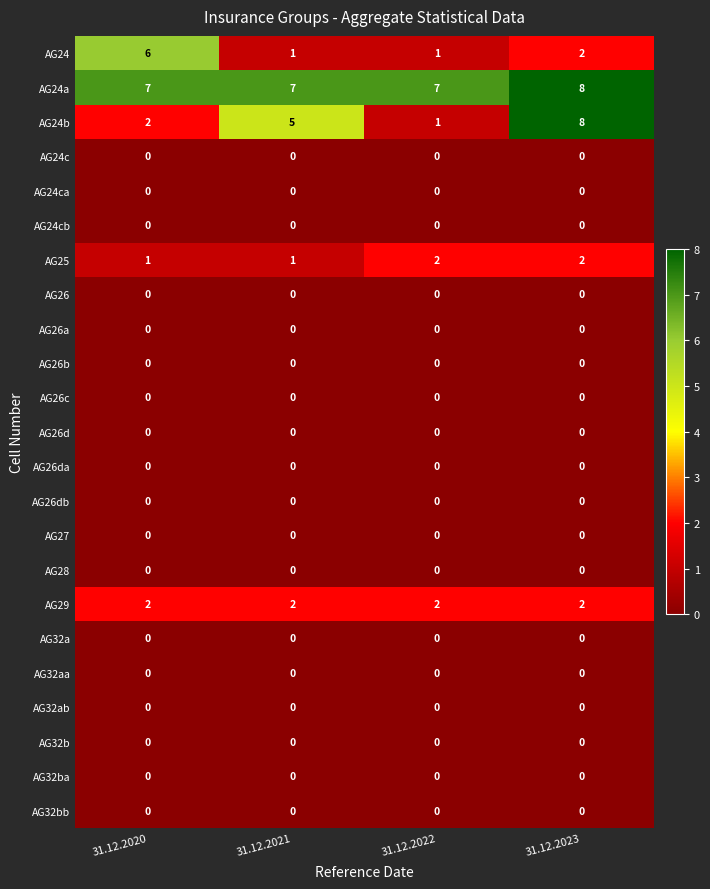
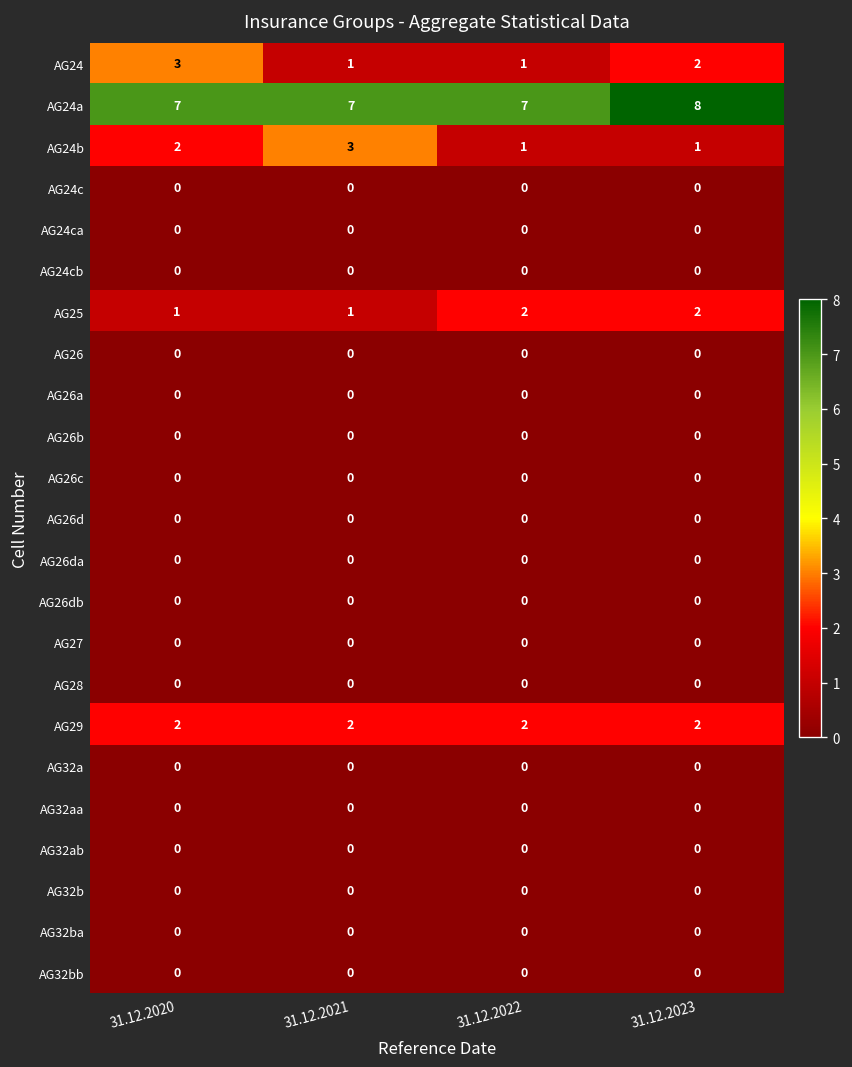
  {
    "AG24": {
-     "31.12.2020": 6,
+     "31.12.2020": 3,
      "31.12.2021": 1,
      "31.12.2022": 1,
      "31.12.2023": 2
    },
    "AG24a": {
      "31.12.2020": 7,
      "31.12.2021": 7,
      "31.12.2022": 7,
      "31.12.2023": 8
    },
    "AG24b": {
      "31.12.2020": 2,
-     "31.12.2021": 5,
+     "31.12.2021": 3,
      "31.12.2022": 1,
-     "31.12.2023": 8
+     "31.12.2023": 1
    },
    "AG24c": {
      "31.12.2020": 0,
      "31.12.2021": 0,
      "31.12.2022": 0,
      "31.12.2023": 0
    },
    "AG24ca": {
      "31.12.2020": 0,
      "31.12.2021": 0,
      "31.12.2022": 0,
      "31.12.2023": 0
    },
    "AG24cb": {
      "31.12.2020": 0,
      "31.12.2021": 0,
      "31.12.2022": 0,
      "31.12.2023": 0
    },
    "AG25": {
      "31.12.2020": 1,
      "31.12.2021": 1,
      "31.12.2022": 2,
      "31.12.2023": 2
    },
    "AG26": {
      "31.12.2020": 0,
      "31.12.2021": 0,
      "31.12.2022": 0,
      "31.12.2023": 0
    },
    "AG26a": {
      "31.12.2020": 0,
      "31.12.2021": 0,
      "31.12.2022": 0,
      "31.12.2023": 0
    },
    "AG26b": {
      "31.12.2020": 0,
      "31.12.2021": 0,
      "31.12.2022": 0,
      "31.12.2023": 0
    },
    "AG26c": {
      "31.12.2020": 0,
      "31.12.2021": 0,
      "31.12.2022": 0,
      "31.12.2023": 0
    },
    "AG26d": {
      "31.12.2020": 0,
      "31.12.2021": 0,
      "31.12.2022": 0,
      "31.12.2023": 0
    },
    "AG26da": {
      "31.12.2020": 0,
      "31.12.2021": 0,
      "31.12.2022": 0,
      "31.12.2023": 0
    },
    "AG26db": {
      "31.12.2020": 0,
      "31.12.2021": 0,
      "31.12.2022": 0,
      "31.12.2023": 0
    },
    "AG27": {
      "31.12.2020": 0,
      "31.12.2021": 0,
      "31.12.2022": 0,
      "31.12.2023": 0
    },
    "AG28": {
      "31.12.2020": 0,
      "31.12.2021": 0,
      "31.12.2022": 0,
      "31.12.2023": 0
    },
    "AG29": {
      "31.12.2020": 2,
      "31.12.2021": 2,
      "31.12.2022": 2,
      "31.12.2023": 2
    },
    "AG32a": {
      "31.12.2020": 0,
      "31.12.2021": 0,
      "31.12.2022": 0,
      "31.12.2023": 0
    },
    "AG32aa": {
      "31.12.2020": 0,
      "31.12.2021": 0,
      "31.12.2022": 0,
      "31.12.2023": 0
    },
    "AG32ab": {
      "31.12.2020": 0,
      "31.12.2021": 0,
      "31.12.2022": 0,
      "31.12.2023": 0
    },
    "AG32b": {
      "31.12.2020": 0,
      "31.12.2021": 0,
      "31.12.2022": 0,
      "31.12.2023": 0
    },
    "AG32ba": {
      "31.12.2020": 0,
      "31.12.2021": 0,
      "31.12.2022": 0,
      "31.12.2023": 0
    },
    "AG32bb": {
      "31.12.2020": 0,
      "31.12.2021": 0,
      "31.12.2022": 0,
      "31.12.2023": 0
    }
  }
